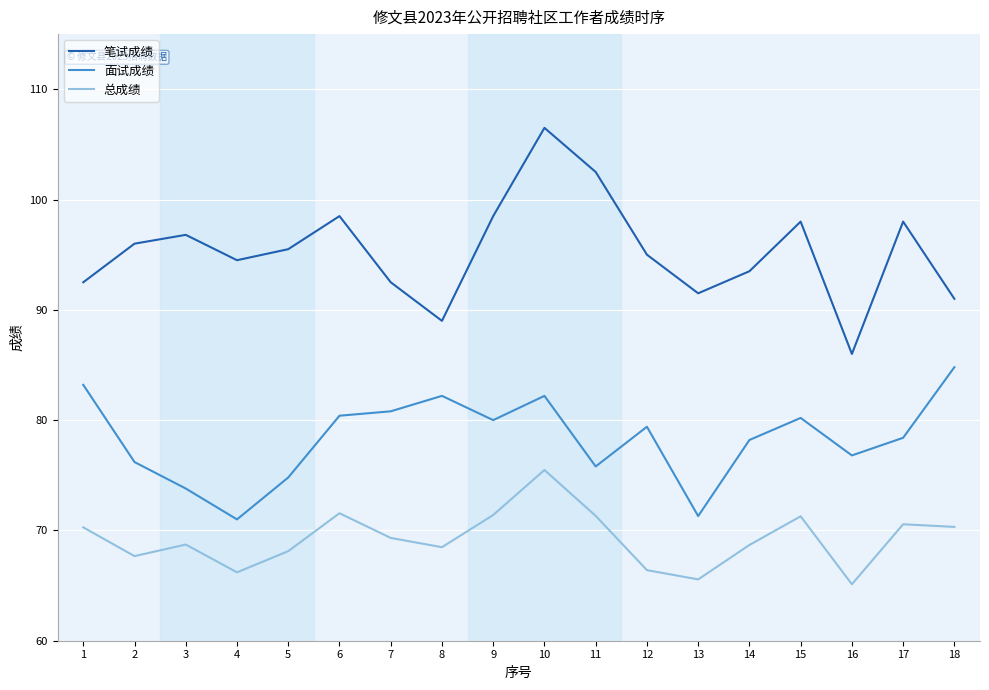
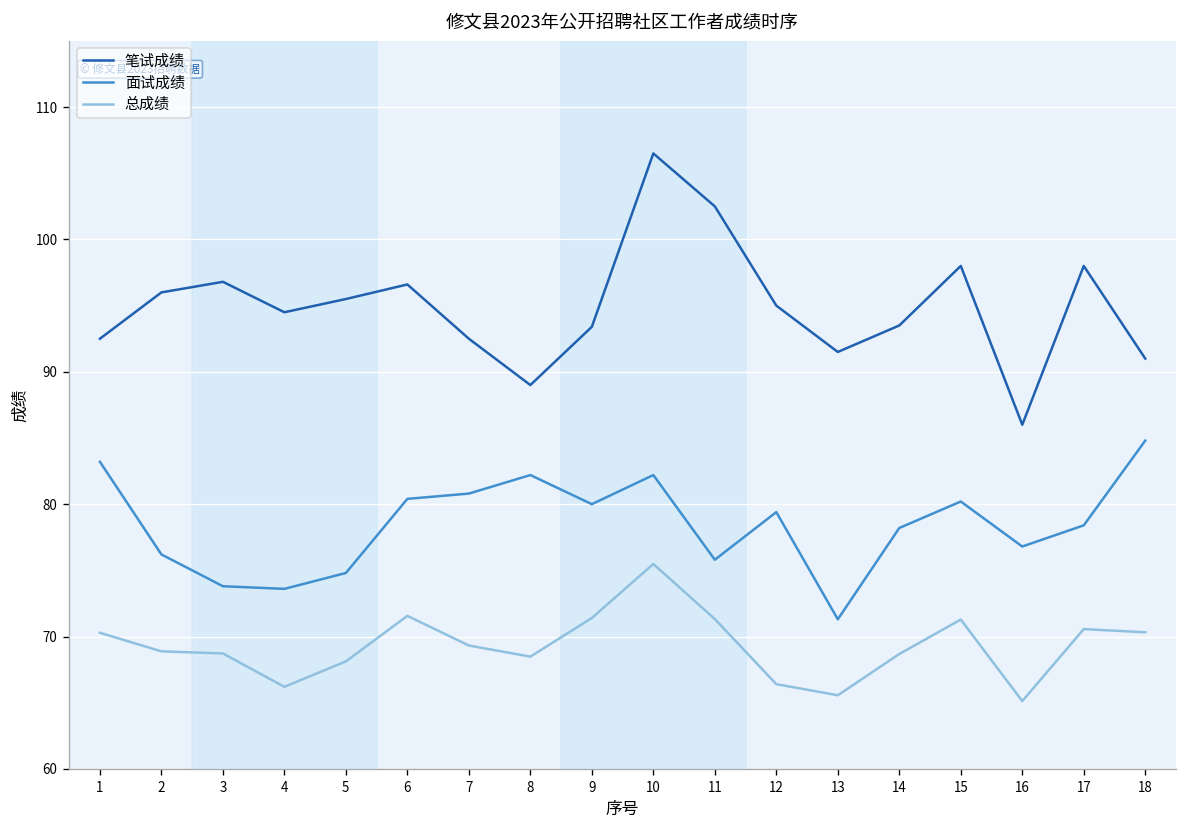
  {
    "笔试成绩": {
      "1": 92.5,
      "2": 96.0,
      "3": 96.8,
      "4": 94.5,
      "5": 95.5,
-     "6": 98.5,
+     "6": 96.6,
      "7": 92.5,
      "8": 89.0,
-     "9": 98.5,
+     "9": 93.4,
      "10": 106.5,
      "11": 102.5,
      "12": 95.0,
      "13": 91.5,
      "14": 93.5,
      "15": 98.0,
      "16": 86.0,
      "17": 98.0,
      "18": 91.0
    },
    "面试成绩": {
      "1": 83.2,
      "2": 76.2,
      "3": 73.8,
-     "4": 71.0,
+     "4": 73.6,
      "5": 74.8,
      "6": 80.4,
      "7": 80.8,
      "8": 82.2,
      "9": 80.0,
      "10": 82.2,
      "11": 75.8,
      "12": 79.4,
      "13": 71.3,
      "14": 78.2,
      "15": 80.2,
      "16": 76.8,
      "17": 78.4,
      "18": 84.8
    },
    "总成绩": {
      "1": 70.3,
-     "2": 67.7,
+     "2": 68.9,
      "3": 68.7,
      "4": 66.2,
      "5": 68.1,
      "6": 71.6,
      "7": 69.3,
      "8": 68.5,
      "9": 71.4,
      "10": 75.5,
      "11": 71.3,
      "12": 66.4,
      "13": 65.6,
      "14": 68.7,
      "15": 71.3,
      "16": 65.1,
      "17": 70.6,
      "18": 70.3
    }
  }
